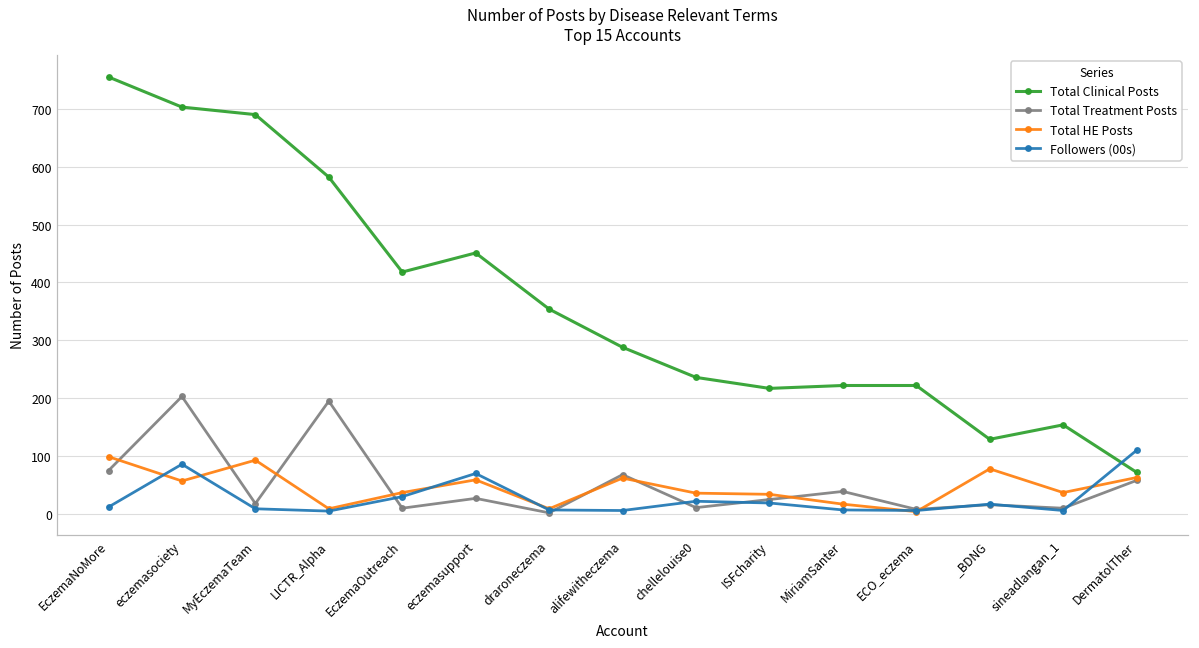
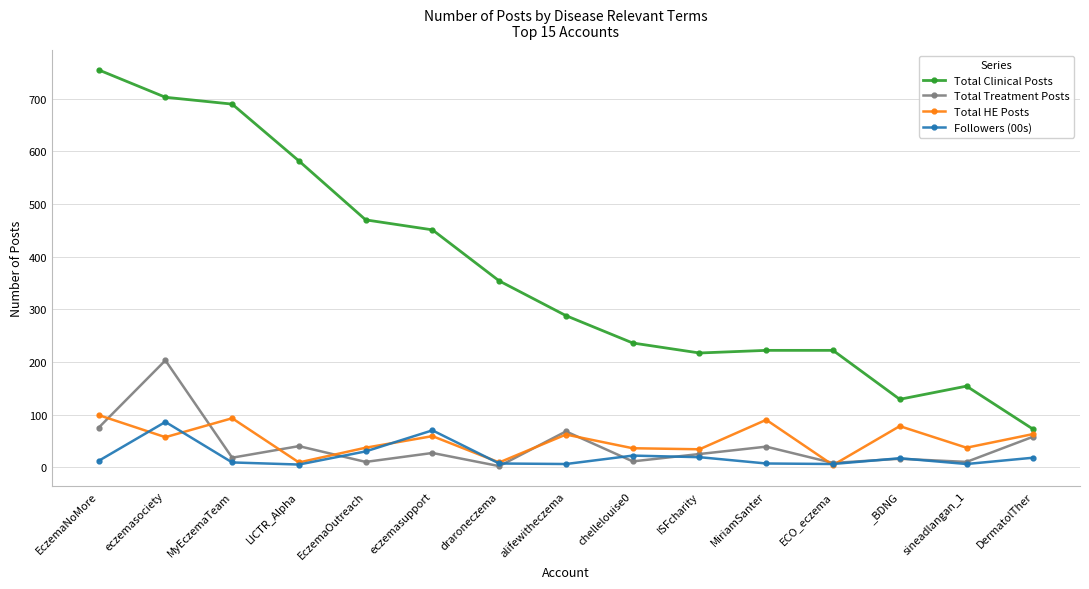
  {
    "Total Clinical Posts": {
      "EczemaNoMore": 760,
      "eczemasociety": 700,
      "MyEczemaTeam": 690,
      "LICTR_Alpha": 580,
-     "EczemaOutreach": 420,
+     "EczemaOutreach": 470,
      "eczemasupport": 450,
      "draroneczema": 350,
      "alifewitheczema": 290,
      "chellelouise0": 240,
      "ISFcharity": 220,
      "MiriamSanter": 220,
      "ECO_eczema": 220,
      "_BDNG": 130,
      "sineadlangan_1": 150,
      "DermatolTher": 70
    },
    "Total Treatment Posts": {
      "EczemaNoMore": 80,
      "eczemasociety": 200,
      "MyEczemaTeam": 20,
-     "LICTR_Alpha": 200,
+     "LICTR_Alpha": 40,
      "EczemaOutreach": 10,
      "eczemasupport": 30,
      "draroneczema": 0,
      "alifewitheczema": 70,
      "chellelouise0": 10,
      "ISFcharity": 30,
      "MiriamSanter": 40,
      "DermatolTher": 60
    },
    "Total HE Posts": {
      "EczemaNoMore": 100,
      "eczemasociety": 60,
      "MyEczemaTeam": 90,
      "EczemaOutreach": 40,
      "eczemasupport": 60,
      "alifewitheczema": 60,
      "chellelouise0": 40,
      "ISFcharity": 30,
-     "MiriamSanter": 20,
+     "MiriamSanter": 90,
      "_BDNG": 80,
      "sineadlangan_1": 40,
      "DermatolTher": 60
    },
    "Followers (00s)": {
      "EczemaNoMore": 10,
      "eczemasociety": 90,
      "MyEczemaTeam": 10,
      "EczemaOutreach": 30,
      "eczemasupport": 70,
      "alifewitheczema": 10,
      "chellelouise0": 20,
      "ISFcharity": 20,
      "MiriamSanter": 10,
-     "DermatolTher": 110
+     "DermatolTher": 20
    }
  }
